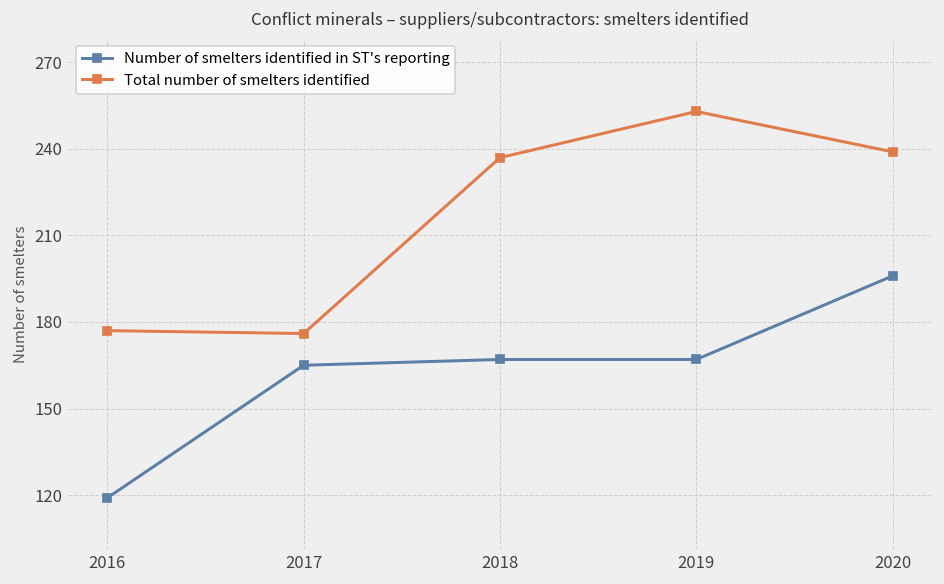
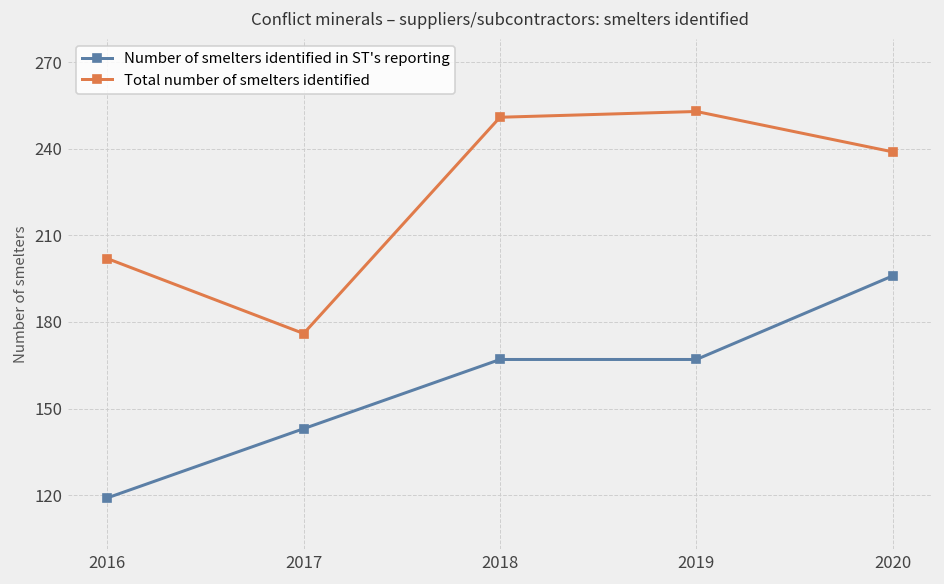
  {
    "Number of smelters identified in ST's reporting": {
      "2016": 119,
-     "2017": 165,
+     "2017": 143,
      "2018": 167,
      "2019": 167,
      "2020": 196
    },
    "Total number of smelters identified": {
-     "2016": 177,
+     "2016": 202,
      "2017": 176,
-     "2018": 237,
+     "2018": 251,
      "2019": 253,
      "2020": 239
    }
  }
